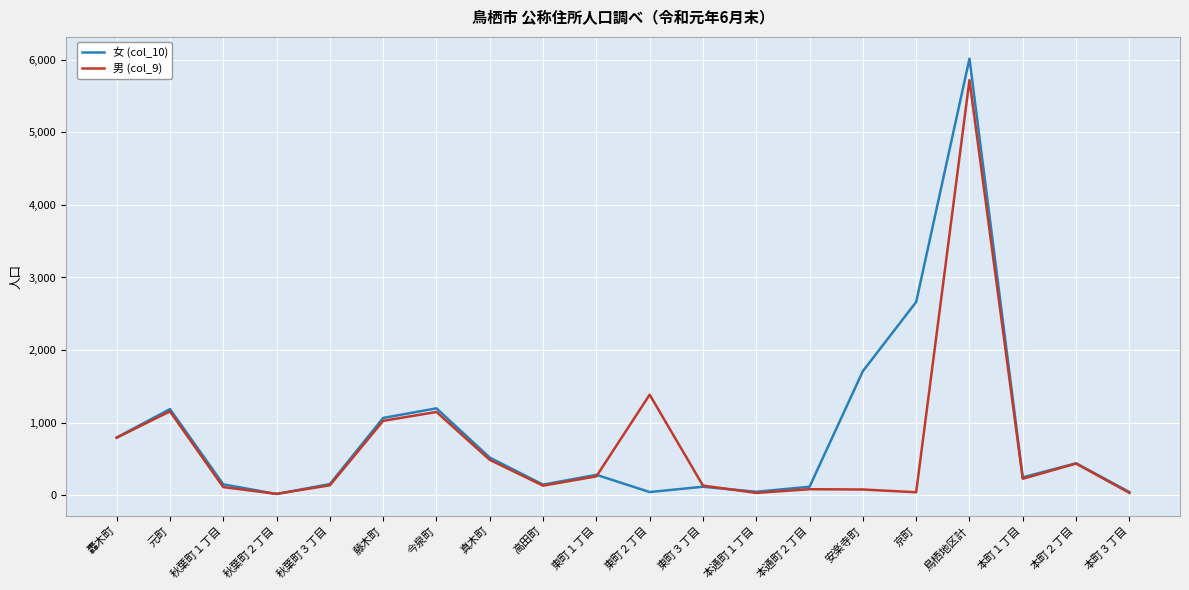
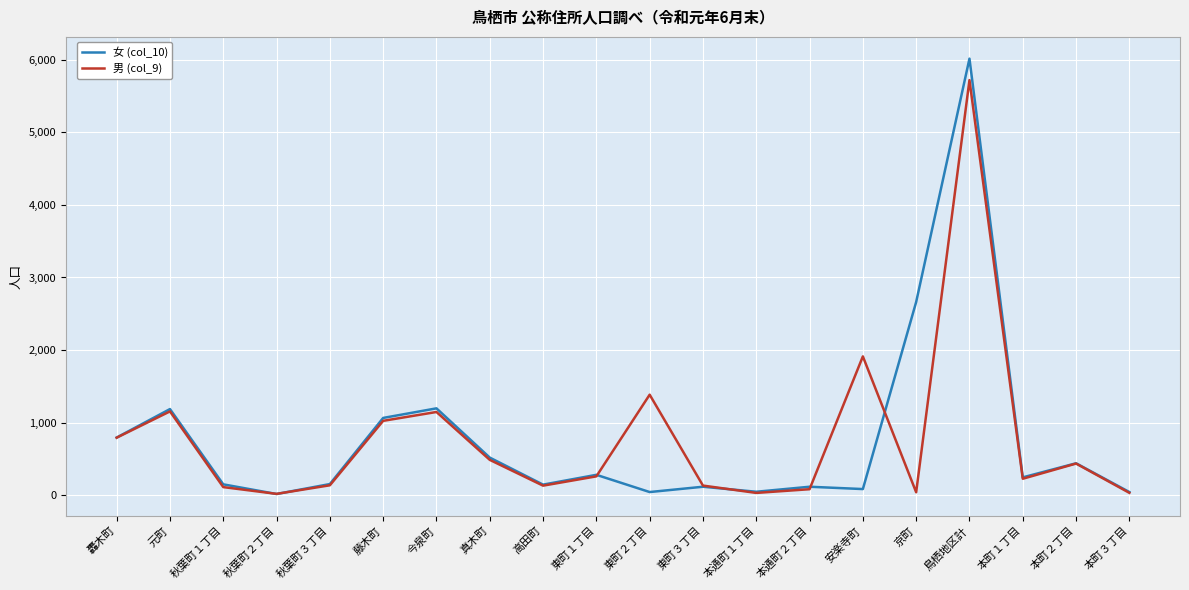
  {
    "女 (col_10)": {
      "秋葉町１丁目": "200",
      "藤木町": "1,100",
      "今泉町": "1,200",
      "東町２丁目": "0",
-     "安楽寺町": "1,700",
+     "安楽寺町": "100",
      "京町": "2,700",
      "鳥栖地区計": "6,000"
    },
    "男 (col_9)": {
      "秋葉町１丁目": "100",
      "藤木町": "1,000",
      "今泉町": "1,100",
      "東町２丁目": "1,400",
-     "安楽寺町": "100",
+     "安楽寺町": "1,900",
      "京町": "0",
      "鳥栖地区計": "5,700"
    }
  }
